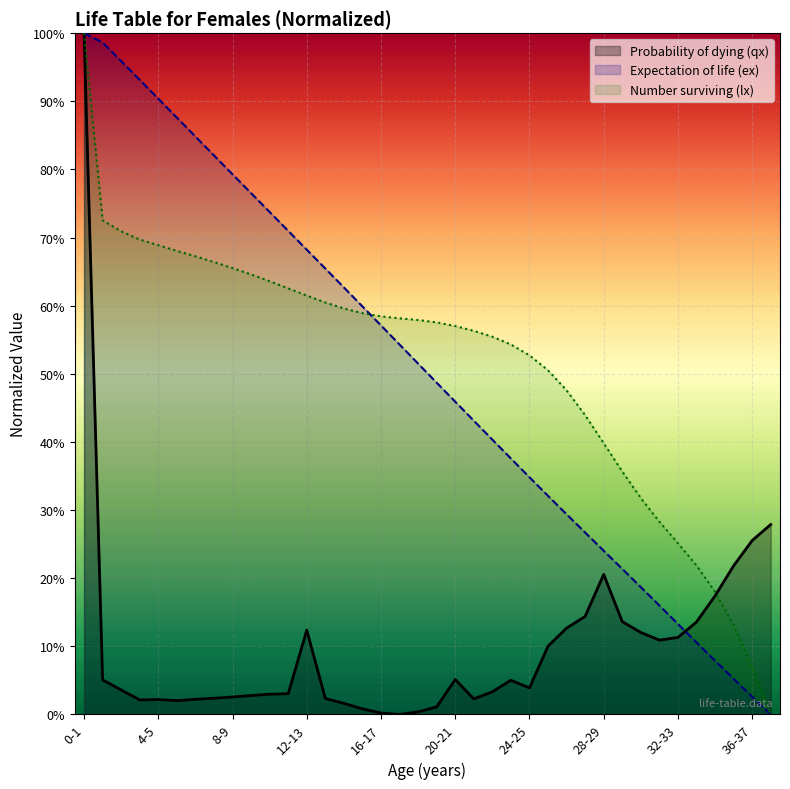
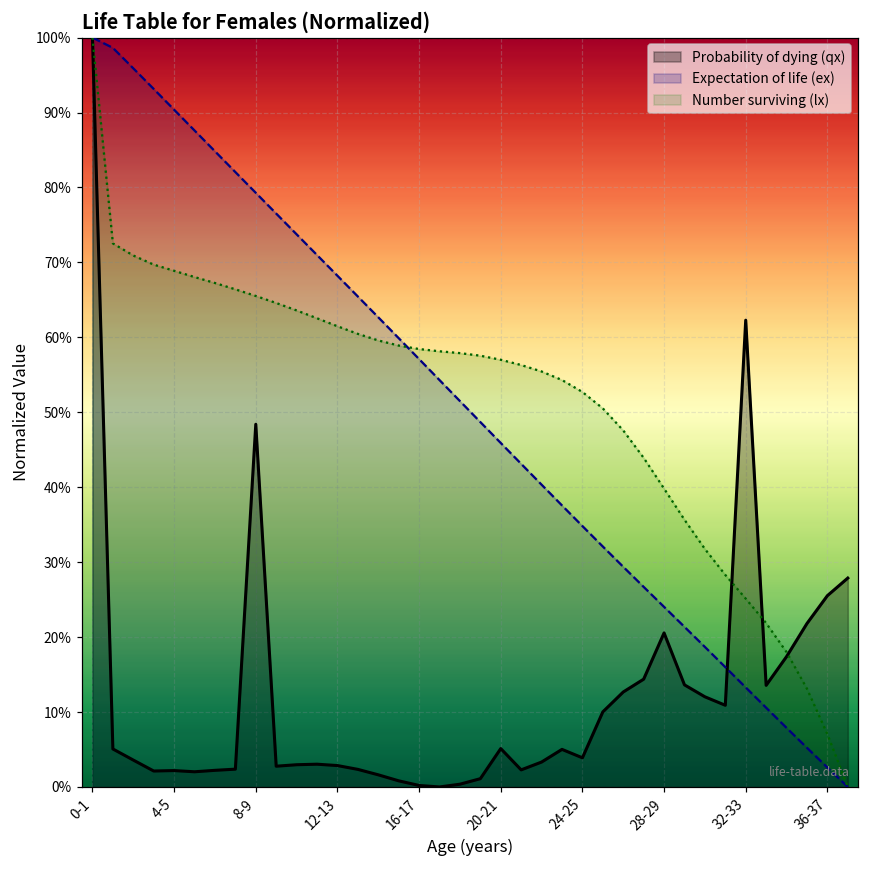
  {
    "Probability of dying (qx)": {
      "4-5": "2%",
-     "8-9": "3%",
-     "12-13": "12%",
+     "8-9": "48%",
+     "12-13": "3%",
      "16-17": "0%",
      "20-21": "5%",
      "24-25": "4%",
      "28-29": "21%",
-     "32-33": "11%",
+     "32-33": "62%",
      "36-37": "26%"
    }
  }
